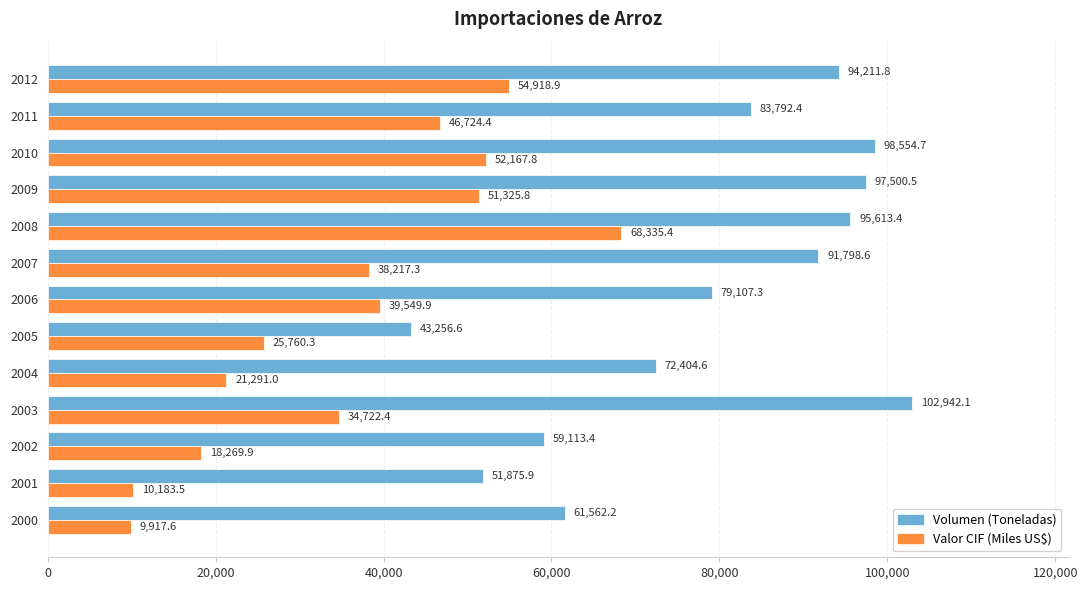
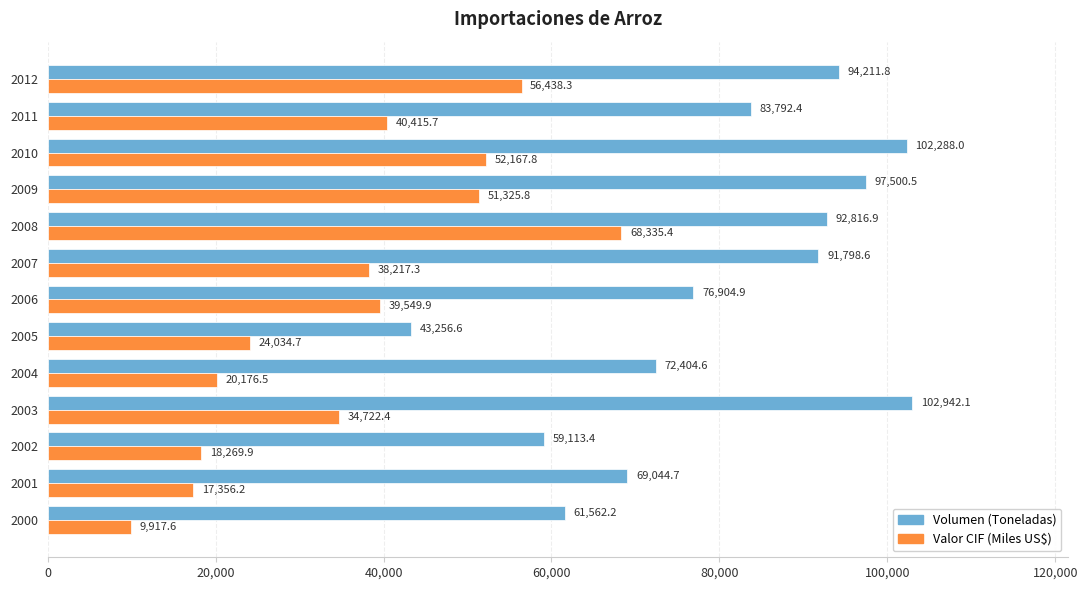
  {
    "Volumen (Toneladas)": {
      "2012": "94,211.8",
      "2011": "83,792.4",
-     "2010": "98,554.7",
+     "2010": "102,288.0",
      "2009": "97,500.5",
-     "2008": "95,613.4",
+     "2008": "92,816.9",
      "2007": "91,798.6",
-     "2006": "79,107.3",
+     "2006": "76,904.9",
      "2005": "43,256.6",
      "2004": "72,404.6",
      "2003": "102,942.1",
      "2002": "59,113.4",
-     "2001": "51,875.9",
+     "2001": "69,044.7",
      "2000": "61,562.2"
    },
    "Valor CIF (Miles US$)": {
-     "2012": "54,918.9",
-     "2011": "46,724.4",
+     "2012": "56,438.3",
+     "2011": "40,415.7",
      "2010": "52,167.8",
      "2009": "51,325.8",
      "2008": "68,335.4",
      "2007": "38,217.3",
      "2006": "39,549.9",
-     "2005": "25,760.3",
-     "2004": "21,291.0",
+     "2005": "24,034.7",
+     "2004": "20,176.5",
      "2003": "34,722.4",
      "2002": "18,269.9",
-     "2001": "10,183.5",
+     "2001": "17,356.2",
      "2000": "9,917.6"
    }
  }
